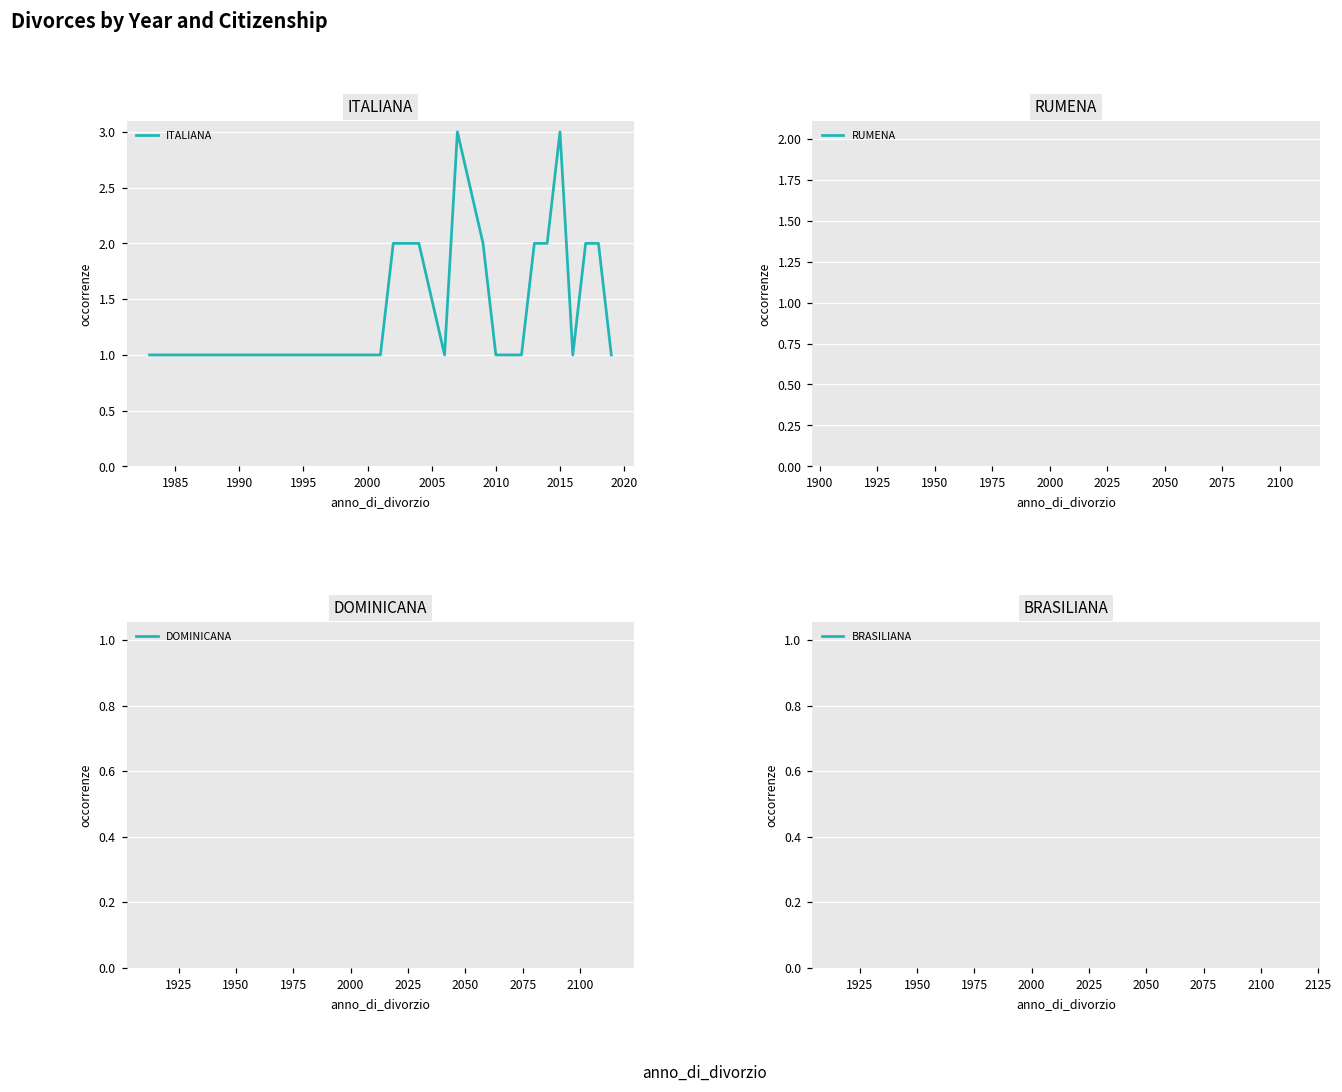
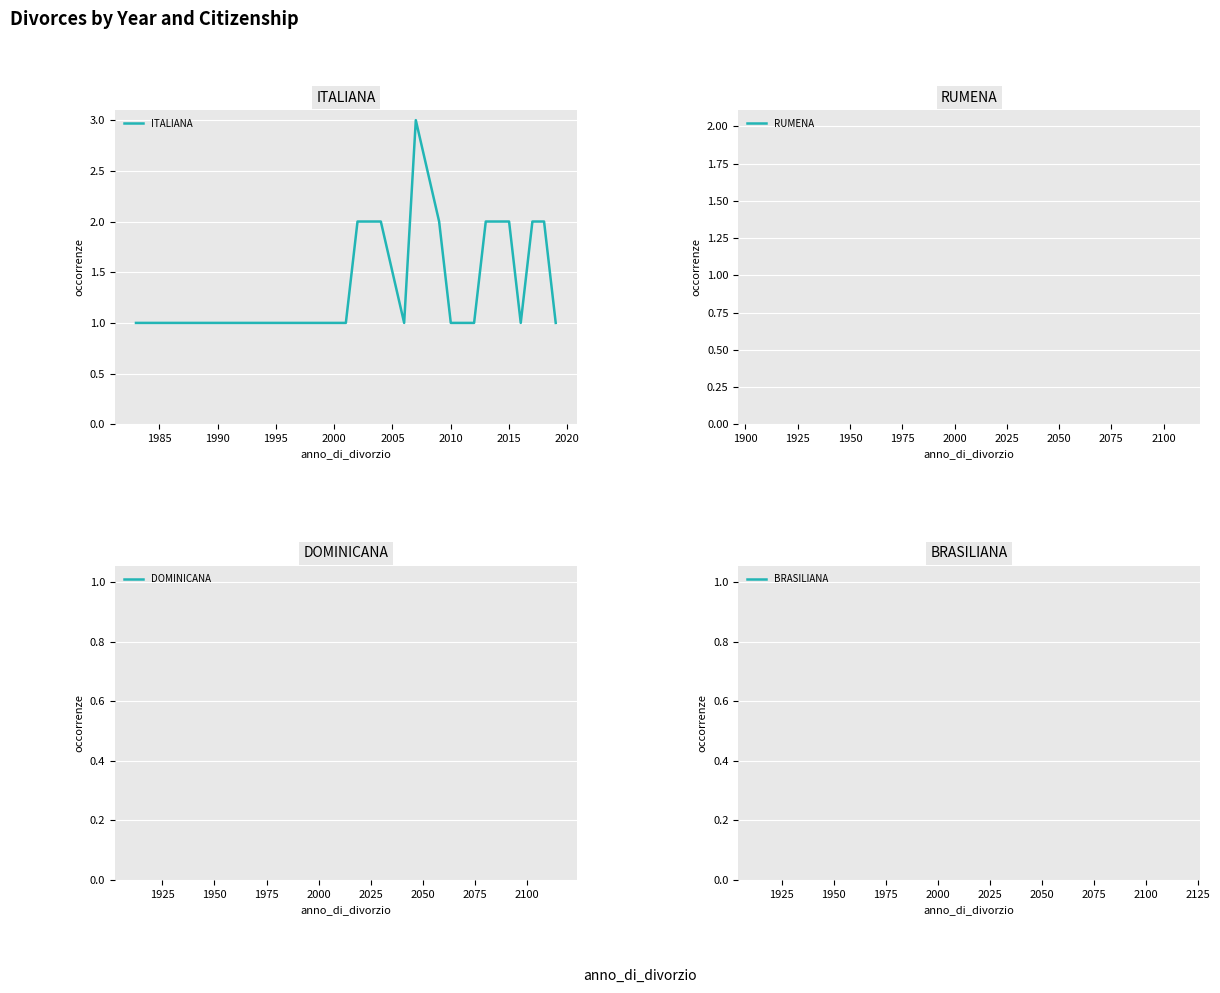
  {
    "ITALIANA": {
      "1990": 1,
      "2010": 1,
-     "2015": 3
+     "2015": 2
    }
  }
